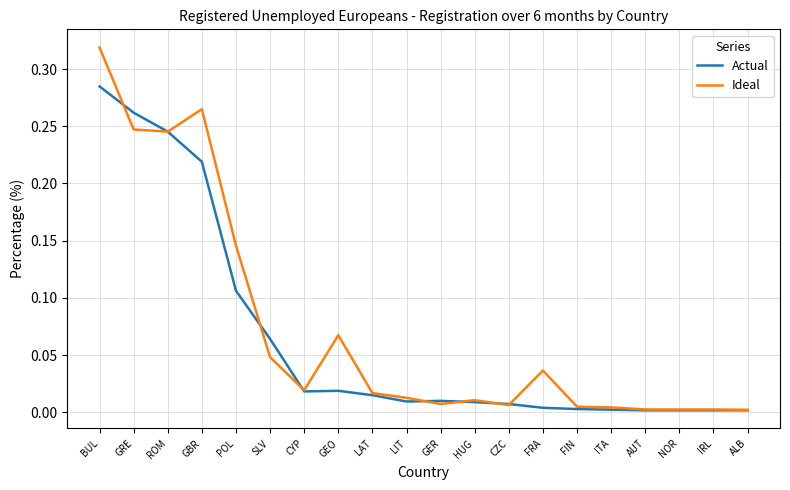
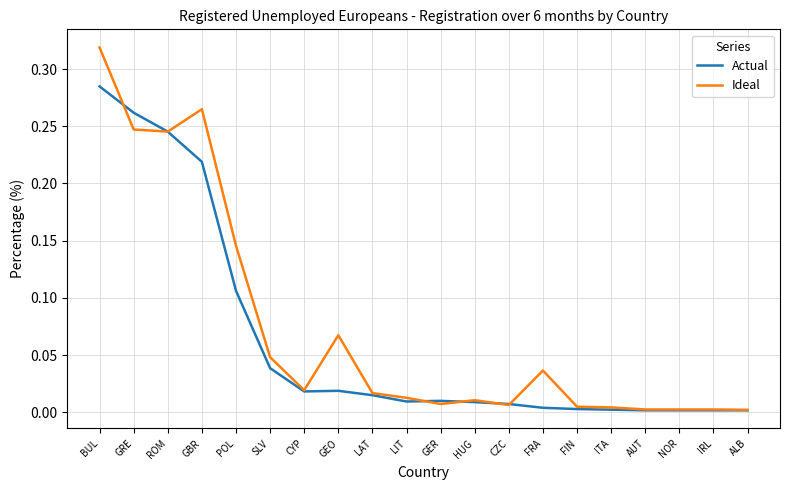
  {
    "Actual": {
      "BUL": 0.285,
      "GRE": 0.262,
      "GBR": 0.219,
      "POL": 0.106,
-     "SLV": 0.064,
+     "SLV": 0.039,
      "GEO": 0.019,
      "LIT": 0.009,
      "GER": 0.010,
      "FRA": 0.004
    },
    "Ideal": {
      "BUL": 0.319,
      "GRE": 0.247,
      "GBR": 0.265,
      "POL": 0.146,
      "SLV": 0.048,
      "GEO": 0.067,
      "LIT": 0.013,
      "GER": 0.007,
      "FRA": 0.036
    }
  }
